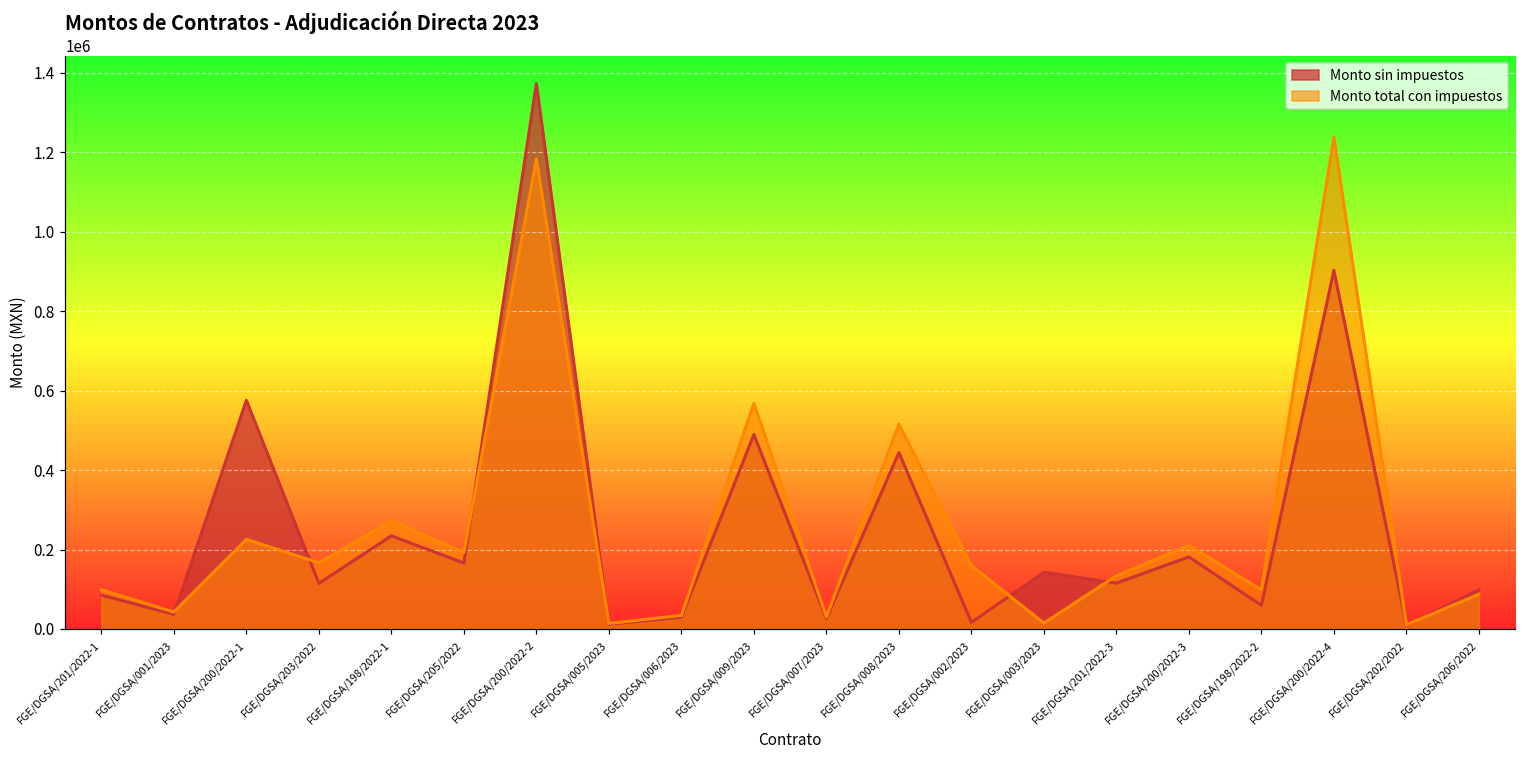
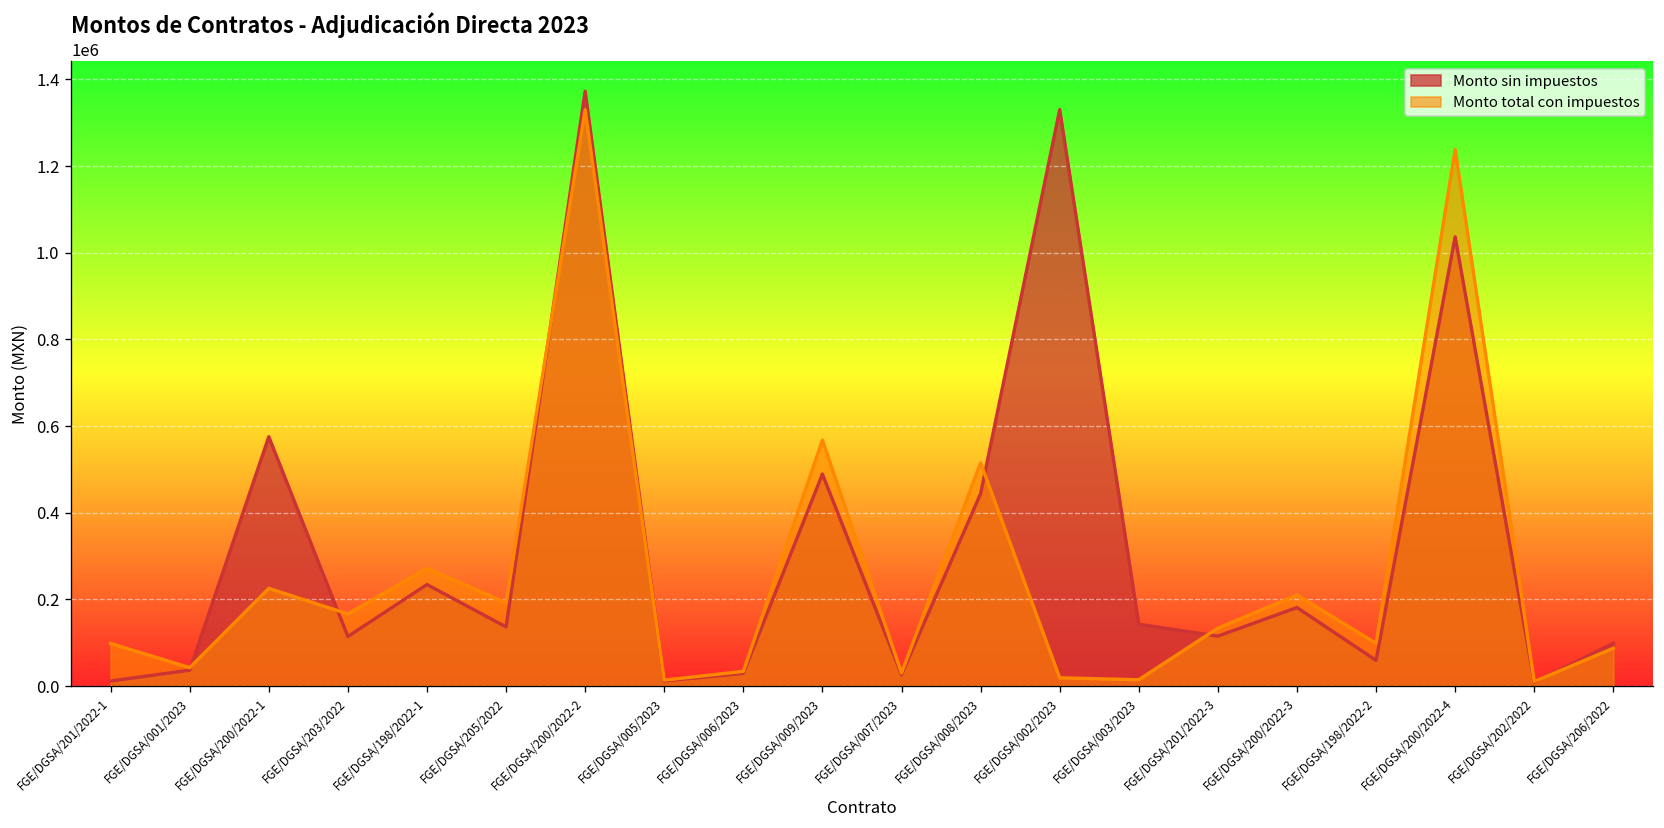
  {
    "Monto sin impuestos": {
-     "FGE/DGSA/201/2022-1": 90000,
+     "FGE/DGSA/201/2022-1": 10000,
      "FGE/DGSA/200/2022-1": 580000,
      "FGE/DGSA/203/2022": 110000,
      "FGE/DGSA/198/2022-1": 230000,
-     "FGE/DGSA/205/2022": 170000,
+     "FGE/DGSA/205/2022": 140000,
      "FGE/DGSA/200/2022-2": 1370000,
      "FGE/DGSA/009/2023": 490000,
      "FGE/DGSA/008/2023": 440000,
-     "FGE/DGSA/002/2023": 20000,
+     "FGE/DGSA/002/2023": 1330000,
      "FGE/DGSA/003/2023": 140000,
      "FGE/DGSA/201/2022-3": 120000,
      "FGE/DGSA/200/2022-3": 180000,
      "FGE/DGSA/198/2022-2": 60000,
-     "FGE/DGSA/200/2022-4": 900000,
+     "FGE/DGSA/200/2022-4": 1040000,
      "FGE/DGSA/206/2022": 100000
    },
    "Monto total con impuestos": {
      "FGE/DGSA/201/2022-1": 100000,
      "FGE/DGSA/200/2022-1": 230000,
      "FGE/DGSA/203/2022": 170000,
      "FGE/DGSA/198/2022-1": 270000,
      "FGE/DGSA/205/2022": 190000,
-     "FGE/DGSA/200/2022-2": 1180000,
+     "FGE/DGSA/200/2022-2": 1330000,
      "FGE/DGSA/009/2023": 570000,
      "FGE/DGSA/008/2023": 520000,
-     "FGE/DGSA/002/2023": 160000,
+     "FGE/DGSA/002/2023": 20000,
      "FGE/DGSA/003/2023": 10000,
      "FGE/DGSA/201/2022-3": 130000,
      "FGE/DGSA/200/2022-3": 210000,
      "FGE/DGSA/198/2022-2": 100000,
      "FGE/DGSA/200/2022-4": 1240000,
      "FGE/DGSA/206/2022": 90000
    }
  }
